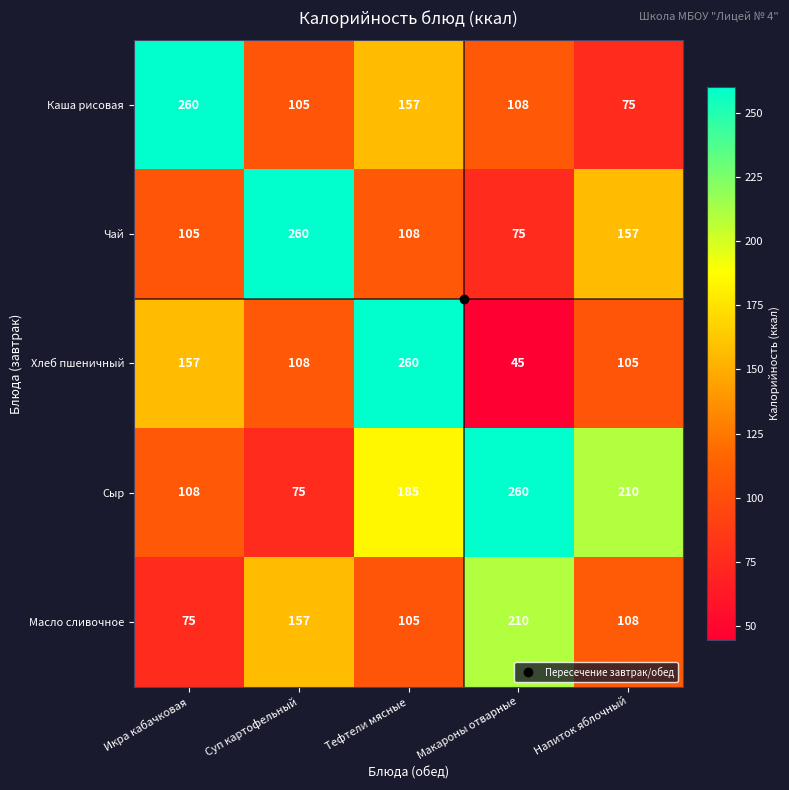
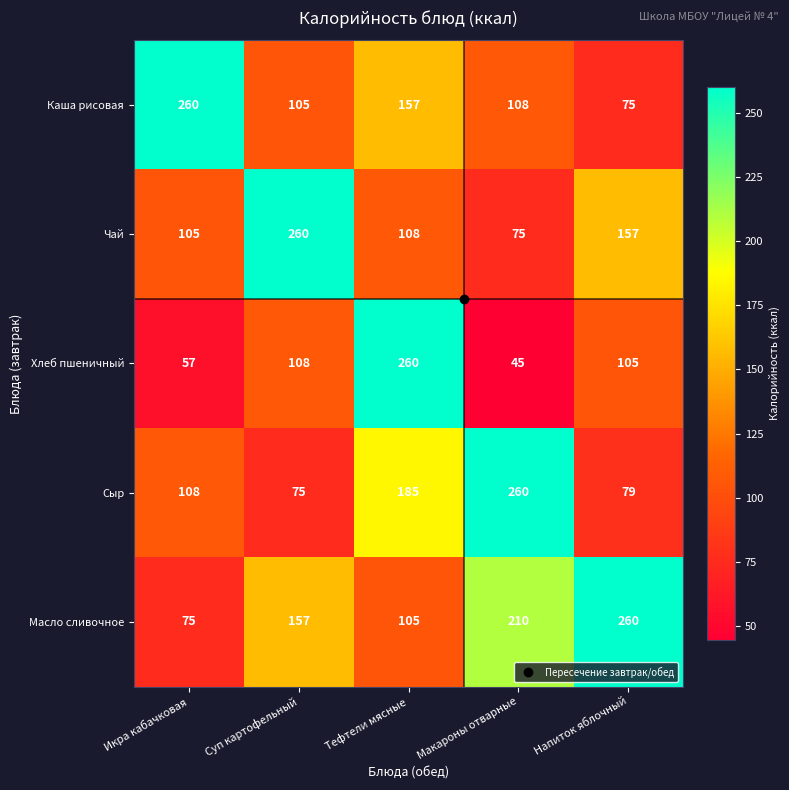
  {
    "Каша рисовая": {
      "Икра кабачковая": 260,
      "Суп картофельный": 105,
      "Тефтели мясные": 157,
      "Макароны отварные": 108,
      "Напиток яблочный": 75
    },
    "Чай": {
      "Икра кабачковая": 105,
      "Суп картофельный": 260,
      "Тефтели мясные": 108,
      "Макароны отварные": 75,
      "Напиток яблочный": 157
    },
    "Хлеб пшеничный": {
-     "Икра кабачковая": 157,
+     "Икра кабачковая": 57,
      "Суп картофельный": 108,
      "Тефтели мясные": 260,
      "Макароны отварные": 45,
      "Напиток яблочный": 105
    },
    "Сыр": {
      "Икра кабачковая": 108,
      "Суп картофельный": 75,
      "Тефтели мясные": 185,
      "Макароны отварные": 260,
-     "Напиток яблочный": 210
+     "Напиток яблочный": 79
    },
    "Масло сливочное": {
      "Икра кабачковая": 75,
      "Суп картофельный": 157,
      "Тефтели мясные": 105,
      "Макароны отварные": 210,
-     "Напиток яблочный": 108
+     "Напиток яблочный": 260
    }
  }
